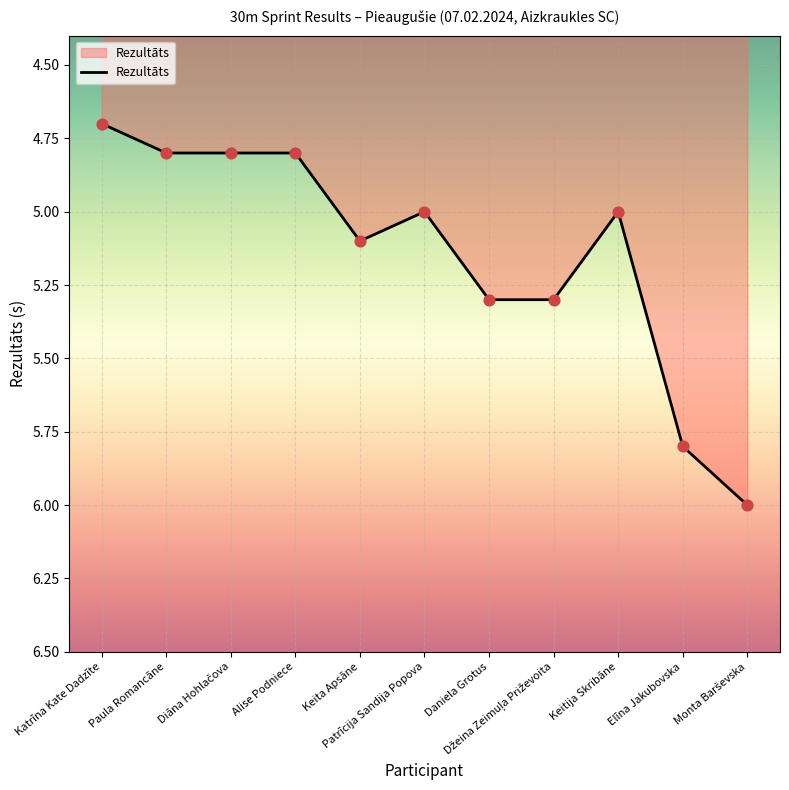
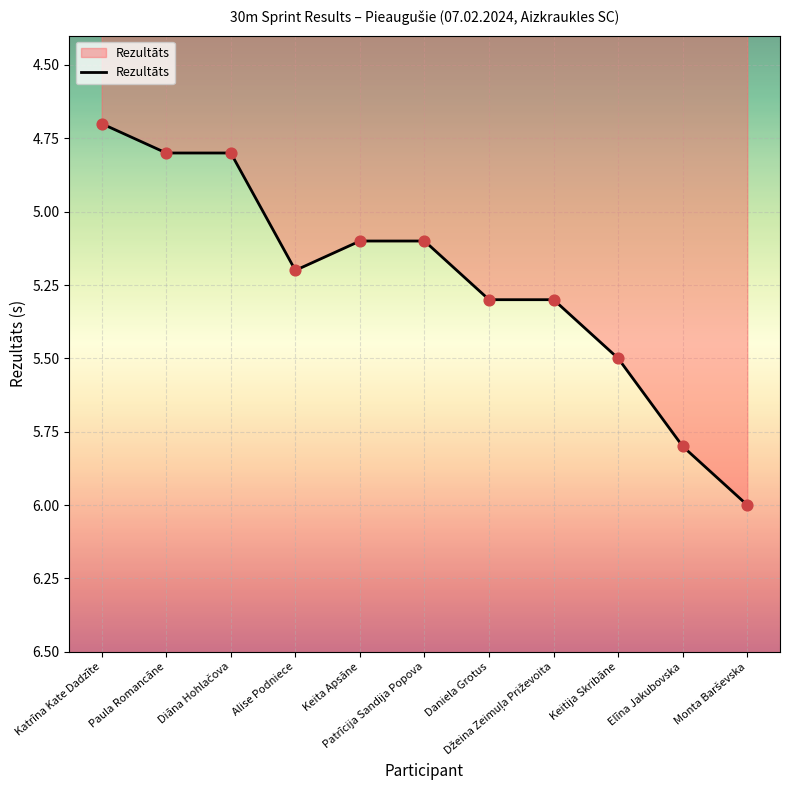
  {
    "Katrīna Kate Dadzīte": 4.7,
    "Paula Romancāne": 4.8,
    "Diāna Hohlačova": 4.8,
-   "Alise Podniece": 4.8,
+   "Alise Podniece": 5.2,
    "Keita Apsāne": 5.1,
-   "Patrīcija Sandija Popova": 5.0,
+   "Patrīcija Sandija Popova": 5.1,
    "Daniela Grotus": 5.3,
    "Džeina Zeimuļa Priževoita": 5.3,
-   "Keitija Skribāne": 5.0,
+   "Keitija Skribāne": 5.5,
    "Elīna Jakubovska": 5.8,
    "Monta Barševska": 6.0
  }
